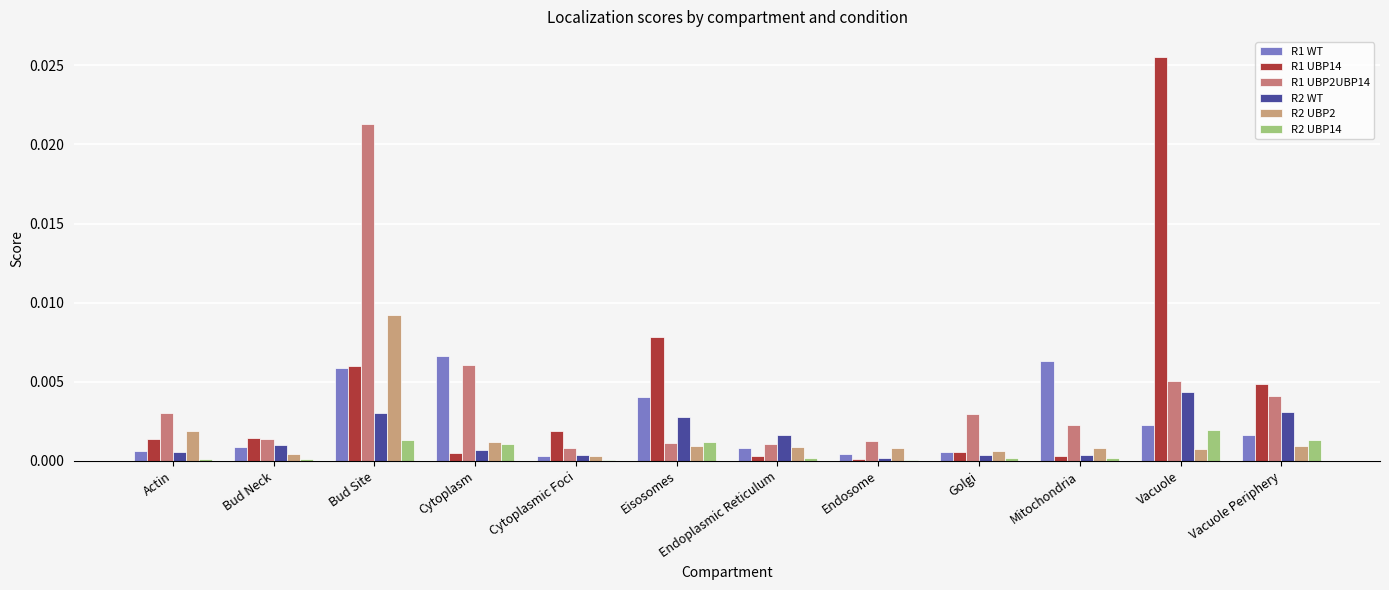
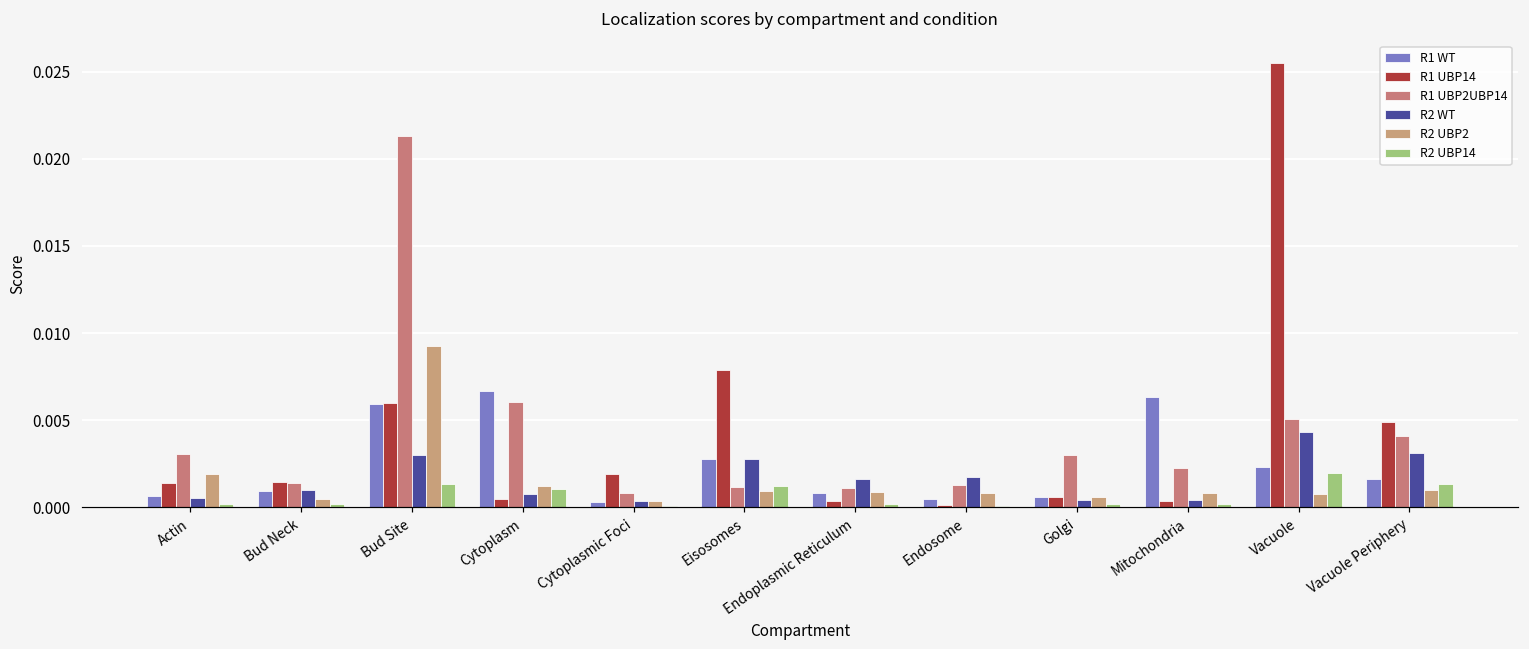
  {
    "R1 WT": {
      "Actin": 0.0006,
      "Bud Neck": 0.0009,
      "Bud Site": 0.0059,
      "Cytoplasm": 0.0067,
      "Cytoplasmic Foci": 0.0003,
-     "Eisosomes": 0.0041,
+     "Eisosomes": 0.0028,
      "Endoplasmic Reticulum": 0.0008,
      "Endosome": 0.0004,
      "Golgi": 0.0006,
      "Mitochondria": 0.0063,
      "Vacuole": 0.0023,
      "Vacuole Periphery": 0.0016
    },
    "R1 UBP14": {
      "Actin": 0.0014,
      "Bud Neck": 0.0014,
      "Bud Site": 0.0060,
      "Cytoplasm": 0.0005,
      "Cytoplasmic Foci": 0.0019,
      "Eisosomes": 0.0078,
      "Endoplasmic Reticulum": 0.0003,
      "Golgi": 0.0006,
      "Mitochondria": 0.0003,
      "Vacuole": 0.0255,
      "Vacuole Periphery": 0.0049
    },
    "R2 WT": {
      "Actin": 0.0005,
      "Bud Neck": 0.0010,
      "Bud Site": 0.0030,
      "Cytoplasm": 0.0007,
      "Cytoplasmic Foci": 0.0004,
      "Eisosomes": 0.0028,
      "Endoplasmic Reticulum": 0.0016,
-     "Endosome": 0.0002,
+     "Endosome": 0.0017,
      "Golgi": 0.0004,
      "Mitochondria": 0.0004,
      "Vacuole": 0.0043,
      "Vacuole Periphery": 0.0031
    }
  }
